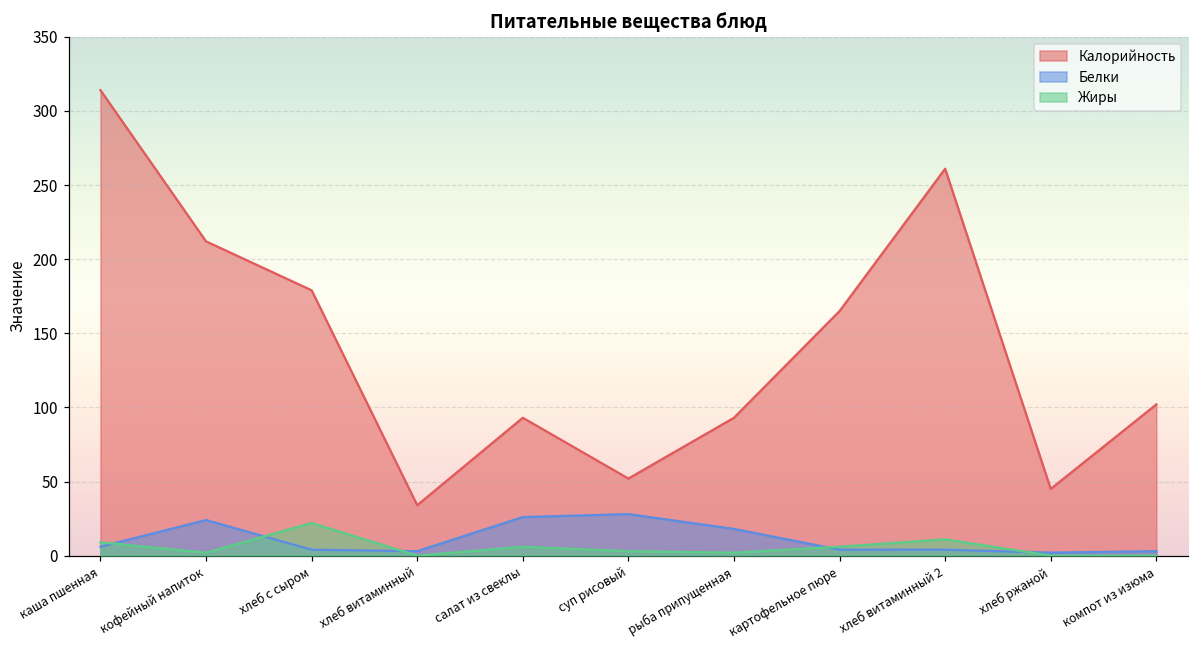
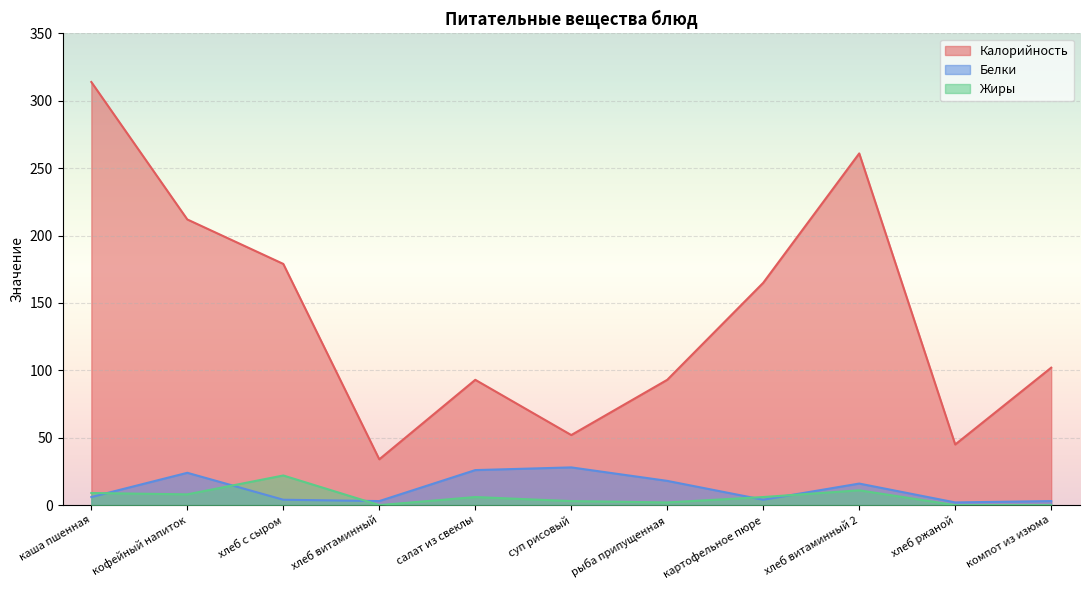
  {
    "Калорийность": {
      "каша пшенная": 314,
      "кофейный напиток": 212,
      "хлеб с сыром": 179,
      "хлеб витаминный": 34,
      "салат из свеклы": 93,
      "суп рисовый": 52,
      "рыба припущенная": 93,
      "картофельное пюре": 165,
      "хлеб витаминный 2": 261,
      "хлеб ржаной": 45,
      "компот из изюма": 102
    },
    "Белки": {
      "каша пшенная": 6,
      "кофейный напиток": 24,
      "хлеб с сыром": 4,
      "хлеб витаминный": 3,
      "салат из свеклы": 26,
      "суп рисовый": 28,
      "рыба припущенная": 18,
      "картофельное пюре": 4,
-     "хлеб витаминный 2": 4,
+     "хлеб витаминный 2": 16,
      "хлеб ржаной": 2,
      "компот из изюма": 3
    },
    "Жиры": {
      "каша пшенная": 9,
-     "кофейный напиток": 2,
+     "кофейный напиток": 8,
      "хлеб с сыром": 22,
      "хлеб витаминный": 0,
      "салат из свеклы": 6,
      "суп рисовый": 3,
      "рыба припущенная": 2,
      "картофельное пюре": 6,
      "хлеб витаминный 2": 11,
      "хлеб ржаной": 0,
      "компот из изюма": 0
    }
  }
